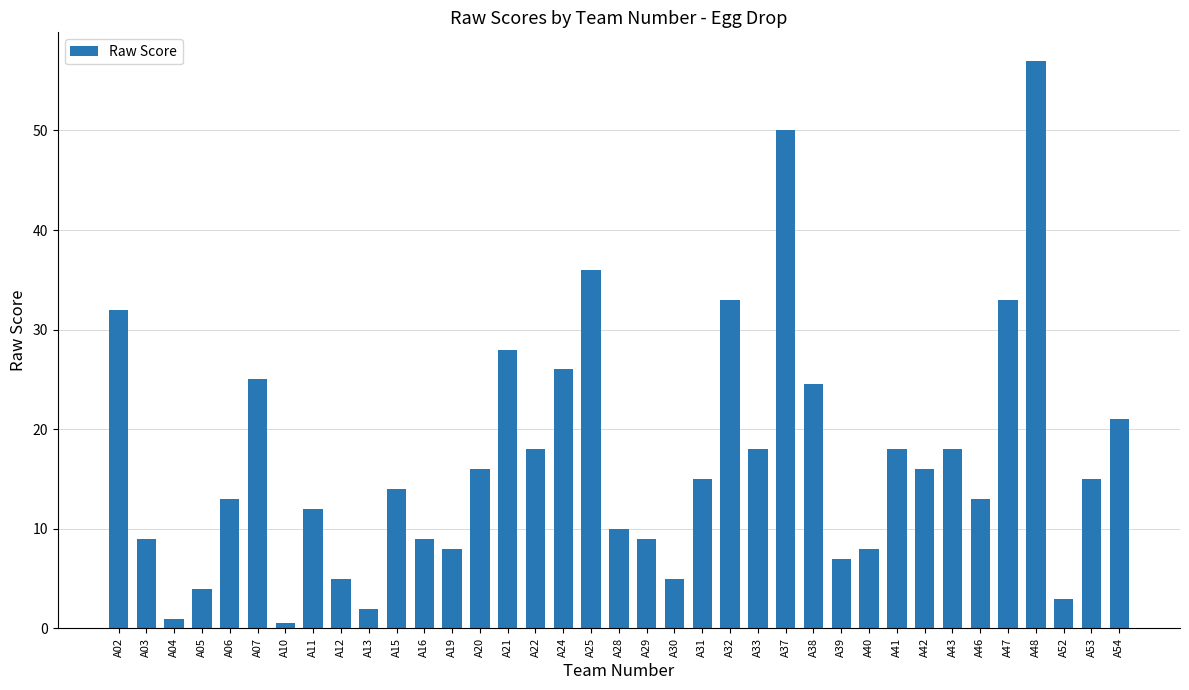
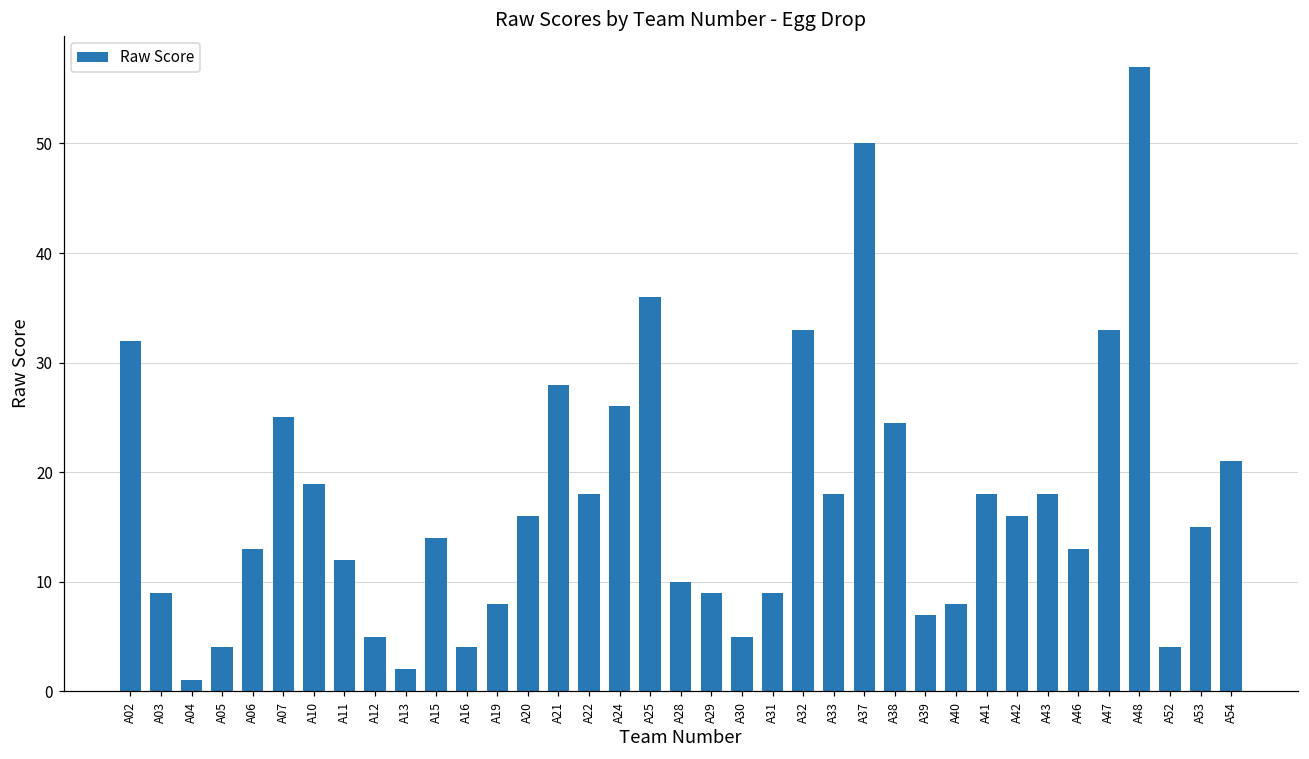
  {
    "A02": 32,
    "A03": 9,
    "A04": 1,
    "A05": 4,
    "A06": 13,
    "A07": 25,
-   "A10": 1,
+   "A10": 19,
    "A11": 12,
    "A12": 5,
    "A13": 2,
    "A15": 14,
-   "A16": 9,
+   "A16": 4,
    "A19": 8,
    "A20": 16,
    "A21": 28,
    "A22": 18,
    "A24": 26,
    "A25": 36,
    "A28": 10,
    "A29": 9,
    "A30": 5,
-   "A31": 15,
+   "A31": 9,
    "A32": 33,
    "A33": 18,
    "A37": 50,
    "A38": 25,
    "A39": 7,
    "A40": 8,
    "A41": 18,
    "A42": 16,
    "A43": 18,
    "A46": 13,
    "A47": 33,
    "A48": 57,
-   "A52": 3,
+   "A52": 4,
    "A53": 15,
    "A54": 21
  }
